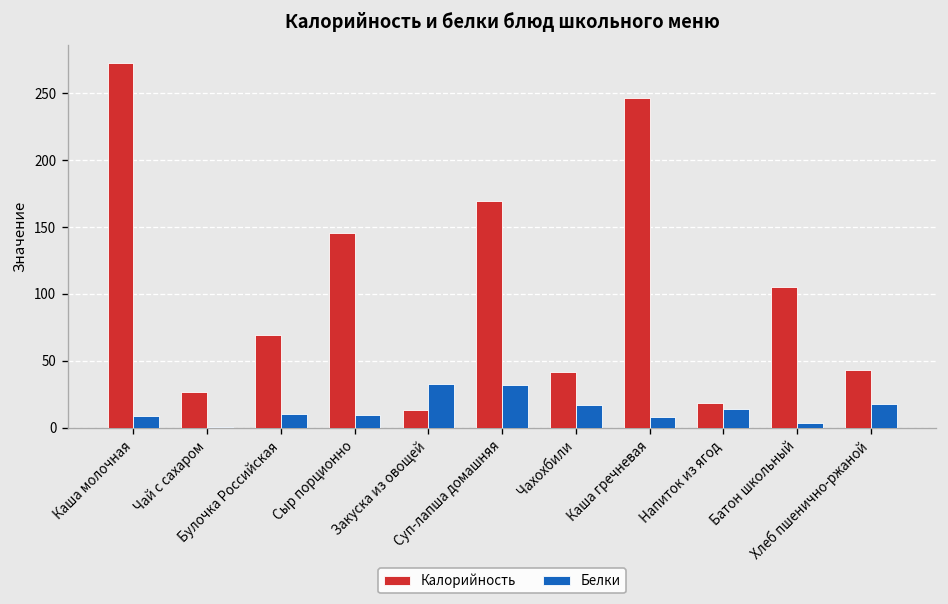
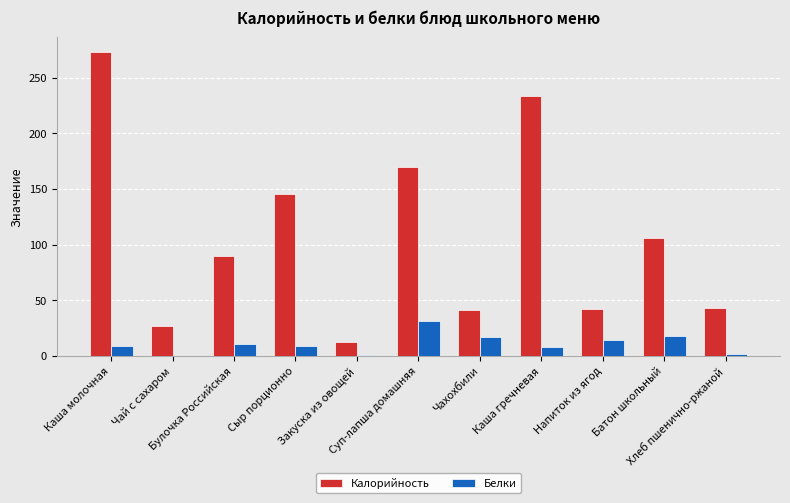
  {
    "Калорийность": {
      "Каша молочная": 273,
      "Чай с сахаром": 27,
-     "Булочка Российская": 69,
+     "Булочка Российская": 90,
      "Сыр порционно": 146,
      "Закуска из овощей": 13,
      "Суп-лапша домашняя": 170,
      "Чахохбили": 41,
-     "Каша гречневая": 247,
-     "Напиток из ягод": 18,
+     "Каша гречневая": 234,
+     "Напиток из ягод": 43,
      "Батон школьный": 106,
      "Хлеб пшенично-ржаной": 43
    },
    "Белки": {
      "Каша молочная": 9,
      "Булочка Российская": 10,
      "Сыр порционно": 9,
-     "Закуска из овощей": 32,
+     "Закуска из овощей": 1,
      "Суп-лапша домашняя": 32,
      "Чахохбили": 17,
      "Каша гречневая": 8,
      "Напиток из ягод": 14,
-     "Батон школьный": 3,
-     "Хлеб пшенично-ржаной": 17
+     "Батон школьный": 18,
+     "Хлеб пшенично-ржаной": 2
    }
  }
